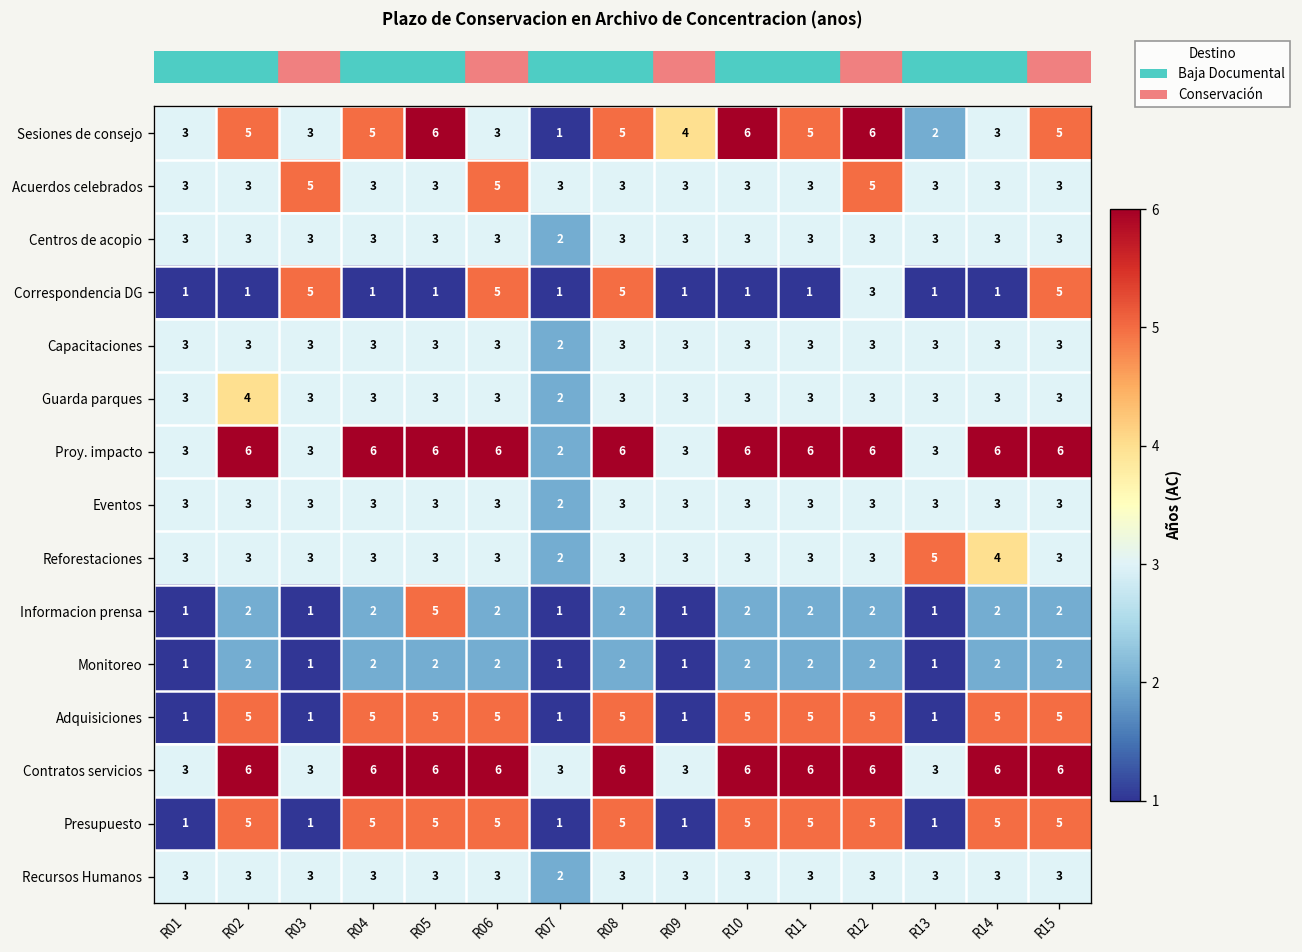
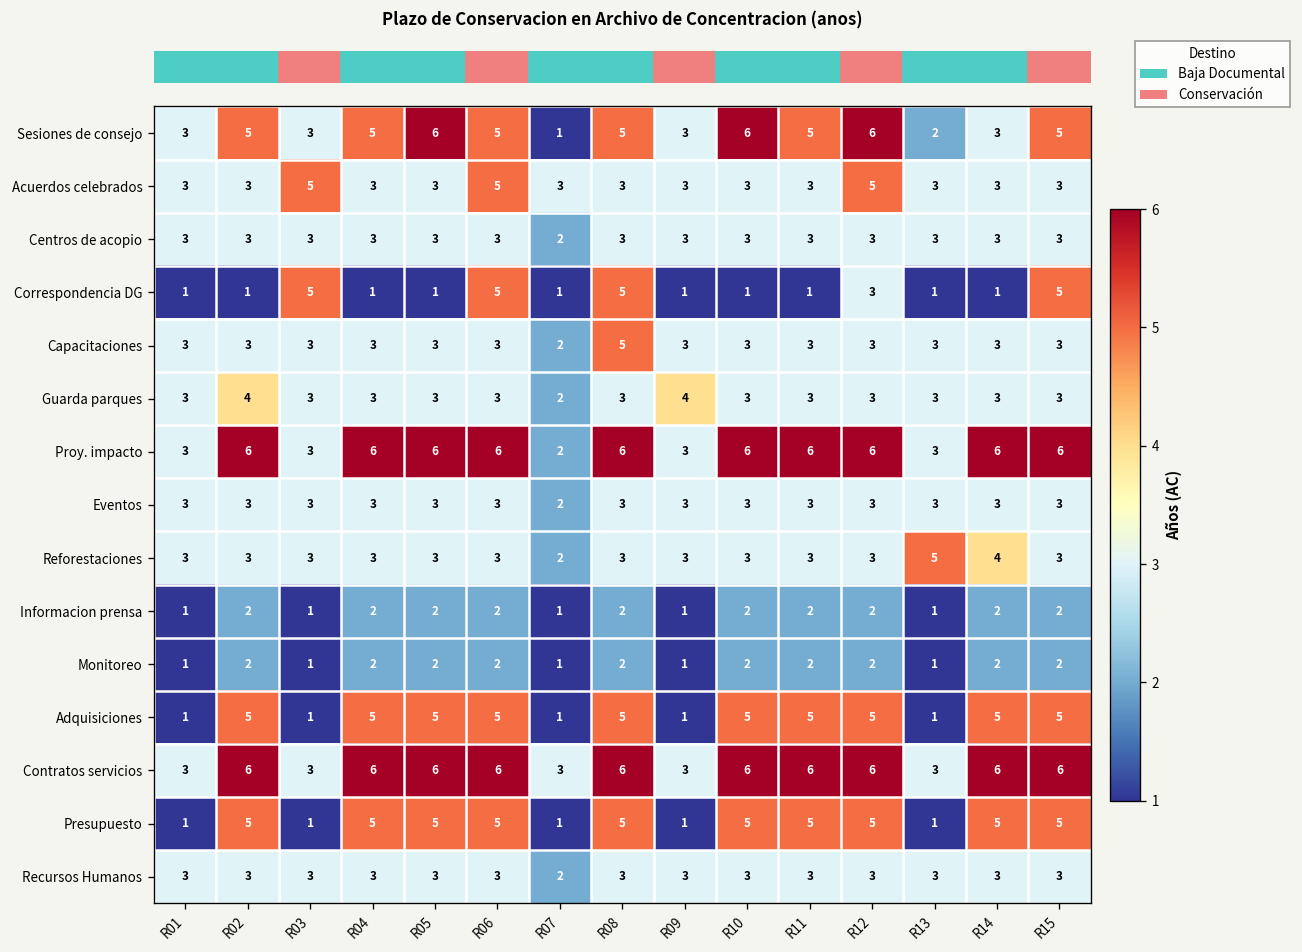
  {
    "Sesiones de consejo": {
      "R01": 3,
      "R02": 5,
      "R03": 3,
      "R04": 5,
      "R05": 6,
-     "R06": 3,
+     "R06": 5,
      "R07": 1,
      "R08": 5,
-     "R09": 4,
+     "R09": 3,
      "R10": 6,
      "R11": 5,
      "R12": 6,
      "R13": 2,
      "R14": 3,
      "R15": 5
    },
    "Capacitaciones": {
      "R01": 3,
      "R02": 3,
      "R03": 3,
      "R04": 3,
      "R05": 3,
      "R06": 3,
      "R07": 2,
-     "R08": 3,
+     "R08": 5,
      "R09": 3,
      "R10": 3,
      "R11": 3,
      "R12": 3,
      "R13": 3,
      "R14": 3,
      "R15": 3
    },
    "Guarda parques": {
      "R01": 3,
      "R02": 4,
      "R03": 3,
      "R04": 3,
      "R05": 3,
      "R06": 3,
      "R07": 2,
      "R08": 3,
-     "R09": 3,
+     "R09": 4,
      "R10": 3,
      "R11": 3,
      "R12": 3,
      "R13": 3,
      "R14": 3,
      "R15": 3
    },
    "Informacion prensa": {
      "R01": 1,
      "R02": 2,
      "R03": 1,
      "R04": 2,
-     "R05": 5,
+     "R05": 2,
      "R06": 2,
      "R07": 1,
      "R08": 2,
      "R09": 1,
      "R10": 2,
      "R11": 2,
      "R12": 2,
      "R13": 1,
      "R14": 2,
      "R15": 2
    }
  }
